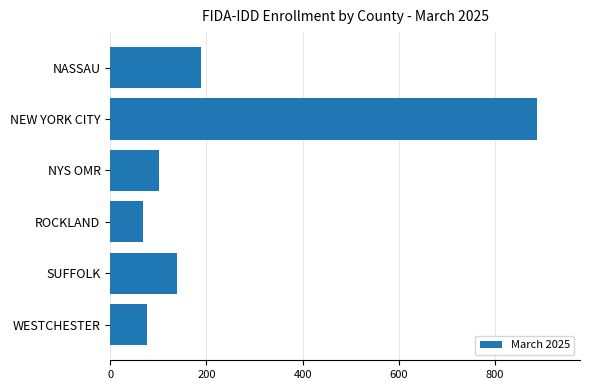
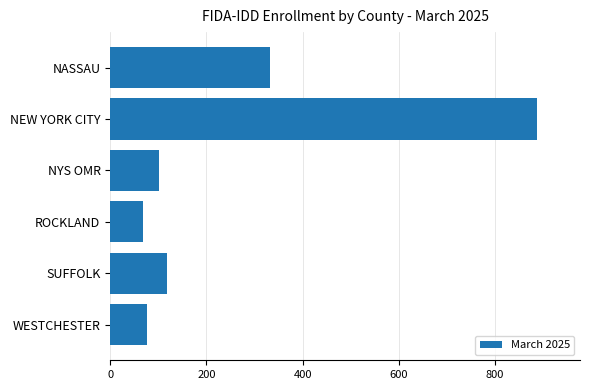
  {
-   "NASSAU": 190,
+   "NASSAU": 330,
    "NEW YORK CITY": 890,
    "NYS OMR": 100,
    "ROCKLAND": 70,
-   "SUFFOLK": 140,
+   "SUFFOLK": 120,
    "WESTCHESTER": 80
  }
